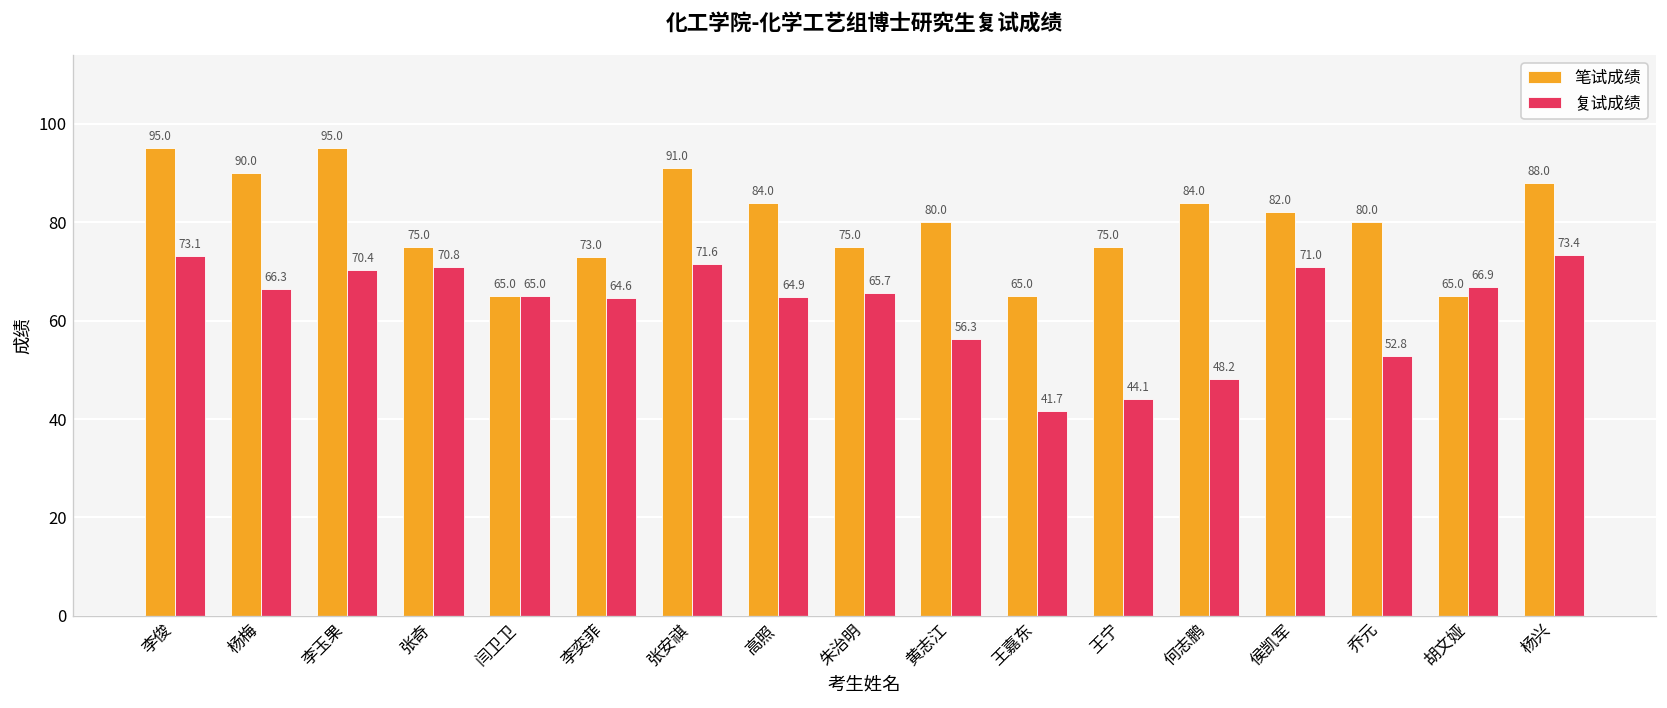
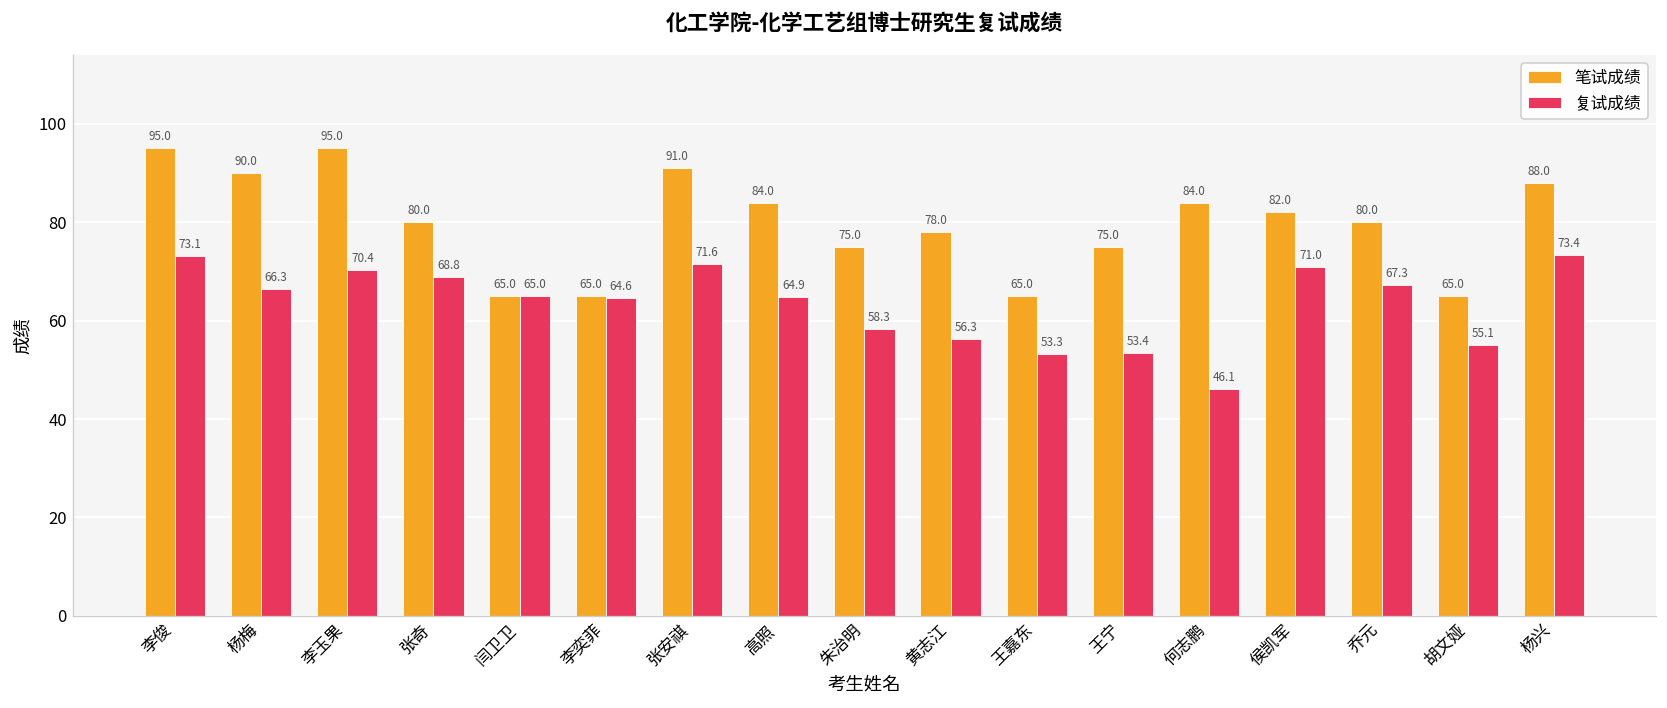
  {
    "笔试成绩": {
      "李俊": 95.0,
      "杨梅": 90.0,
      "李玉果": 95.0,
-     "张奇": 75.0,
+     "张奇": 80.0,
      "闫卫卫": 65.0,
-     "李奕菲": 73.0,
+     "李奕菲": 65.0,
      "张安祺": 91.0,
      "高照": 84.0,
      "朱治明": 75.0,
-     "黄志江": 80.0,
+     "黄志江": 78.0,
      "王嘉东": 65.0,
      "王宁": 75.0,
      "何志鹏": 84.0,
      "侯凯军": 82.0,
      "乔元": 80.0,
      "胡文娅": 65.0,
      "杨兴": 88.0
    },
    "复试成绩": {
      "李俊": 73.1,
      "杨梅": 66.3,
      "李玉果": 70.4,
-     "张奇": 70.8,
+     "张奇": 68.8,
      "闫卫卫": 65.0,
      "李奕菲": 64.6,
      "张安祺": 71.6,
      "高照": 64.9,
-     "朱治明": 65.7,
+     "朱治明": 58.3,
      "黄志江": 56.3,
-     "王嘉东": 41.7,
-     "王宁": 44.1,
-     "何志鹏": 48.2,
+     "王嘉东": 53.3,
+     "王宁": 53.4,
+     "何志鹏": 46.1,
      "侯凯军": 71.0,
-     "乔元": 52.8,
-     "胡文娅": 66.9,
+     "乔元": 67.3,
+     "胡文娅": 55.1,
      "杨兴": 73.4
    }
  }
